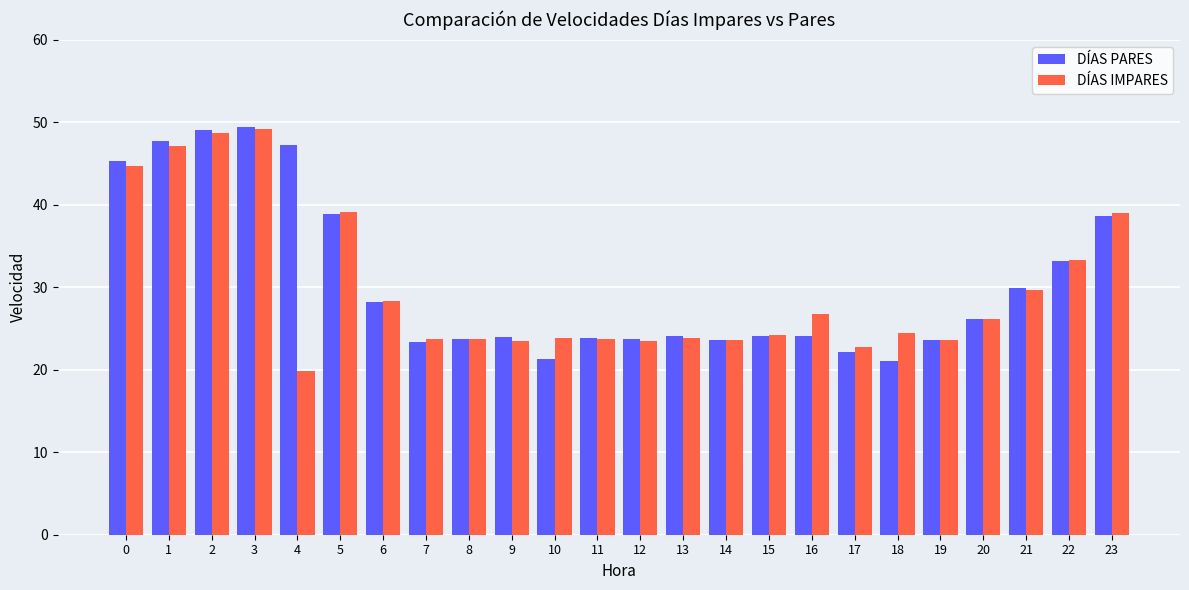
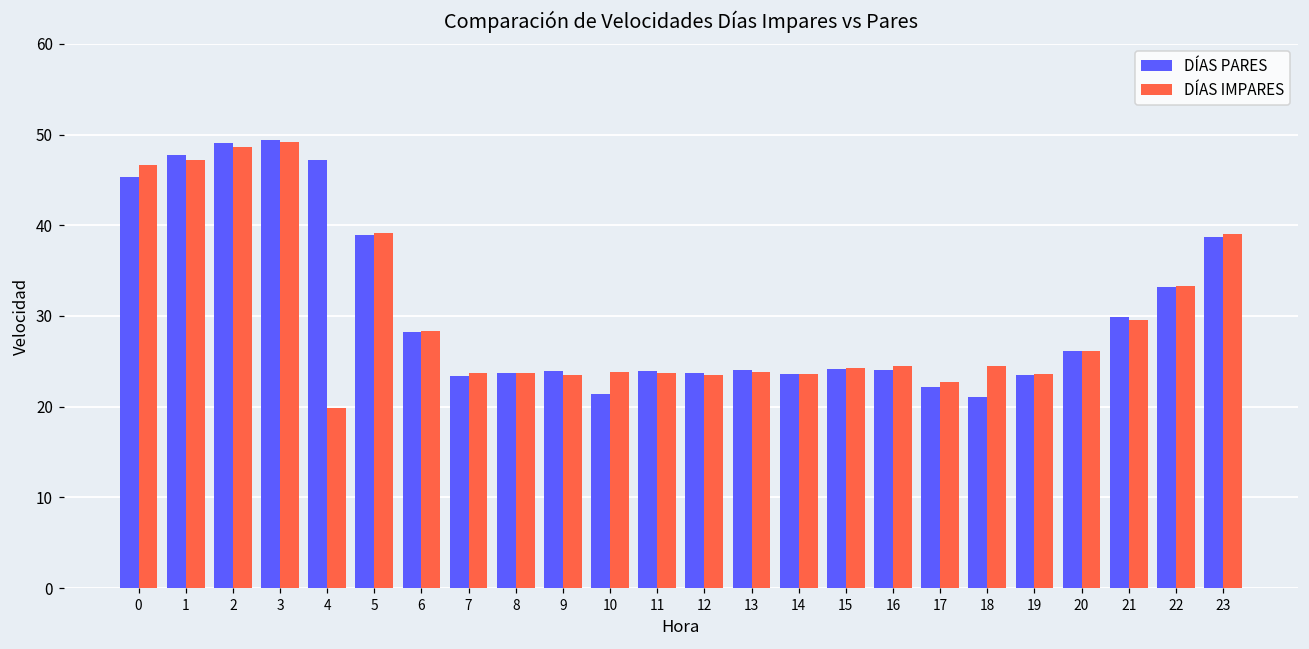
  {
    "DÍAS PARES": {
      "0": 45,
      "1": 48,
      "2": 49,
      "3": 49,
      "4": 47,
      "5": 39,
      "6": 28,
      "7": 23,
      "8": 24,
      "9": 24,
      "10": 21,
      "11": 24,
      "12": 24,
      "13": 24,
      "14": 24,
      "15": 24,
      "16": 24,
      "17": 22,
      "18": 21,
      "19": 24,
      "20": 26,
      "21": 30,
      "22": 33,
      "23": 39
    },
    "DÍAS IMPARES": {
-     "0": 45,
+     "0": 47,
      "1": 47,
      "2": 49,
      "3": 49,
      "4": 20,
      "5": 39,
      "6": 28,
      "7": 24,
      "8": 24,
      "9": 24,
      "10": 24,
      "11": 24,
      "12": 24,
      "13": 24,
      "14": 24,
      "15": 24,
-     "16": 27,
+     "16": 24,
      "17": 23,
      "18": 24,
      "19": 24,
      "20": 26,
      "21": 30,
      "22": 33,
      "23": 39
    }
  }
